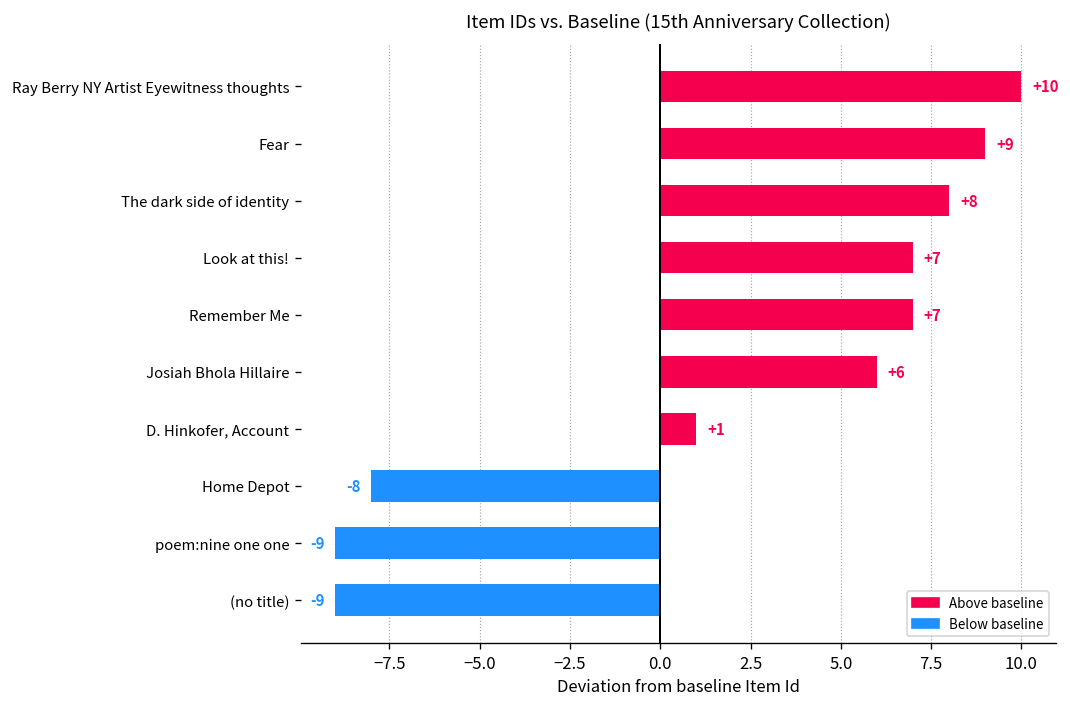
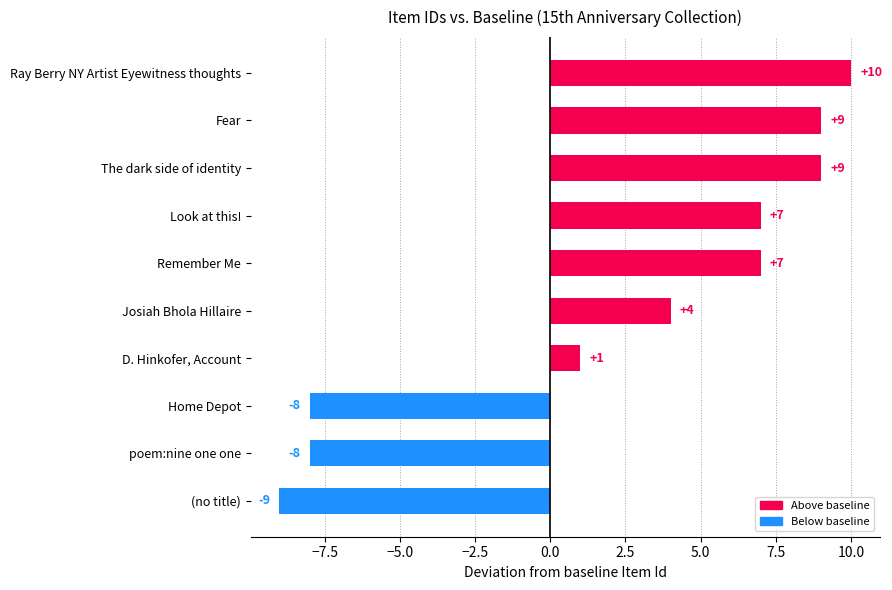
  {
    "Ray Berry NY Artist Eyewitness thoughts": "+10",
    "Fear": "+9",
-   "The dark side of identity": "+8",
+   "The dark side of identity": "+9",
    "Look at this!": "+7",
    "Remember Me": "+7",
-   "Josiah Bhola Hillaire": "+6",
+   "Josiah Bhola Hillaire": "+4",
    "D. Hinkofer, Account": "+1",
    "Home Depot": "-8",
-   "poem:nine one one": "-9",
+   "poem:nine one one": "-8",
    "(no title)": "-9"
  }
